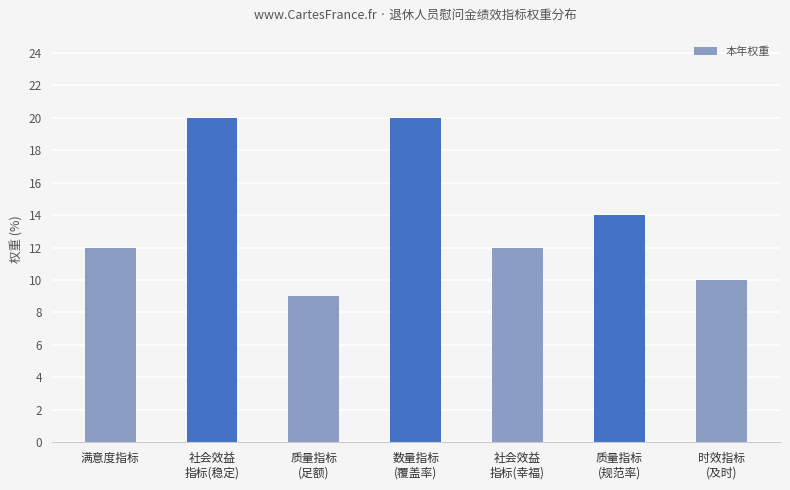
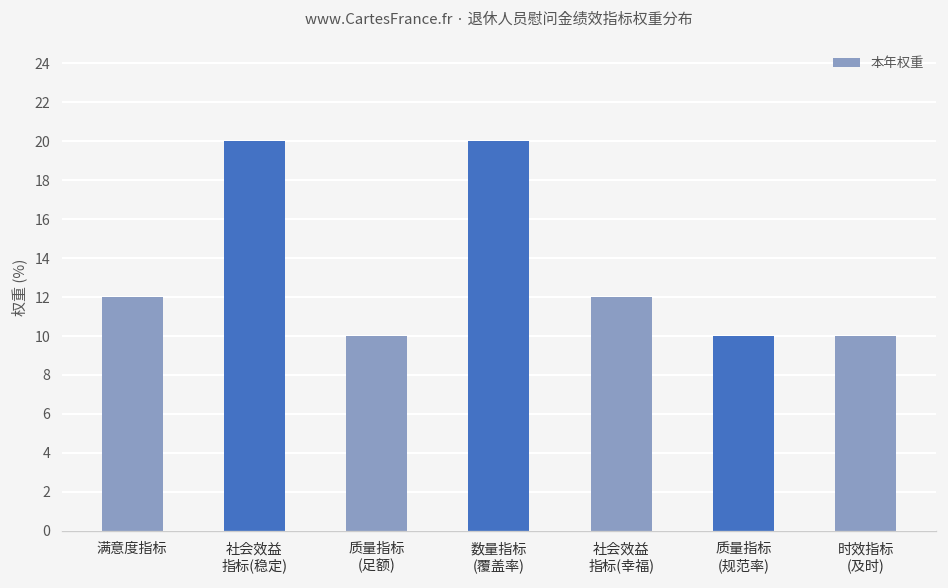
  {
    "满意度指标": 12,
    "社会效益 指标(稳定)": 20,
-   "质量指标 (足额)": 9,
+   "质量指标 (足额)": 10,
    "数量指标 (覆盖率)": 20,
    "社会效益 指标(幸福)": 12,
-   "质量指标 (规范率)": 14,
+   "质量指标 (规范率)": 10,
    "时效指标 (及时)": 10
  }
